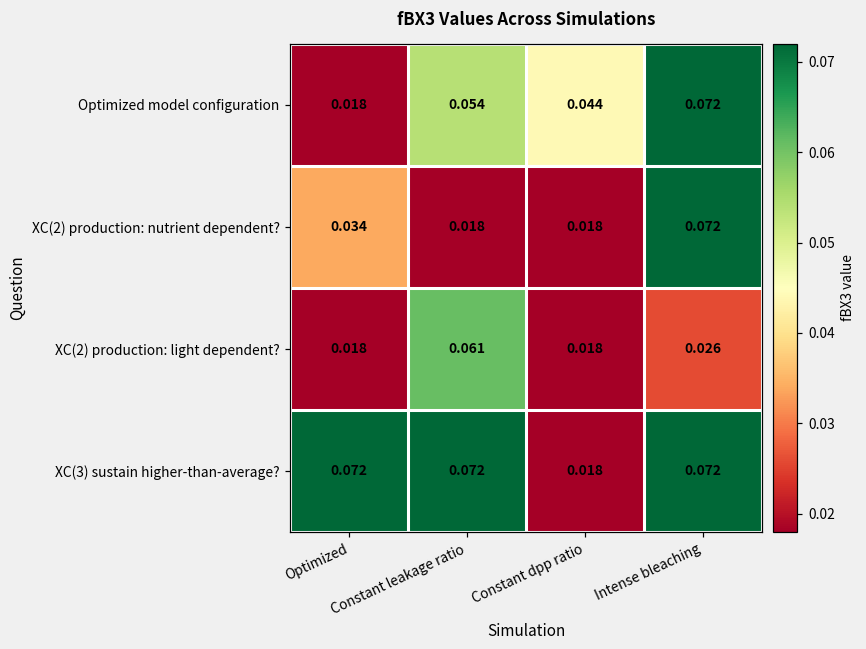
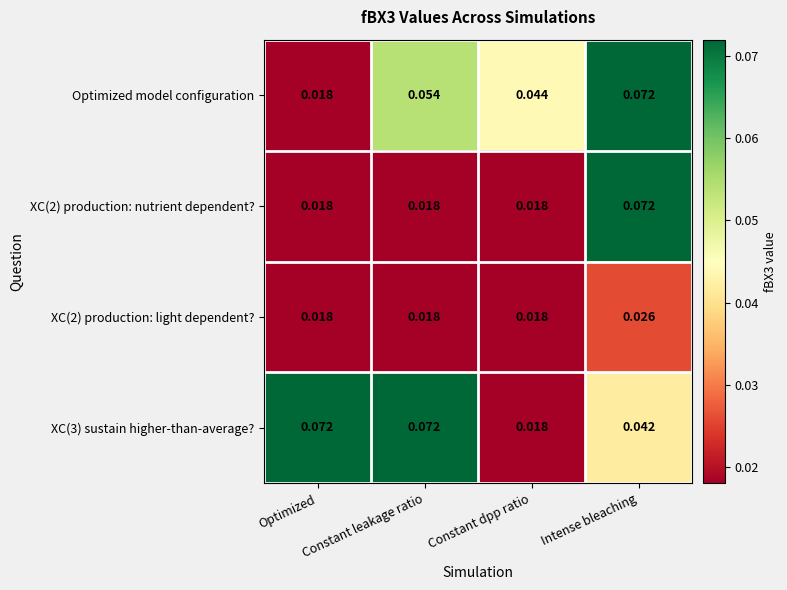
  {
    "Optimized model configuration": {
      "Optimized": 0.018,
      "Constant leakage ratio": 0.054,
      "Constant dpp ratio": 0.044,
      "Intense bleaching": 0.072
    },
    "XC(2) production: nutrient dependent?": {
-     "Optimized": 0.034,
+     "Optimized": 0.018,
      "Constant leakage ratio": 0.018,
      "Constant dpp ratio": 0.018,
      "Intense bleaching": 0.072
    },
    "XC(2) production: light dependent?": {
      "Optimized": 0.018,
-     "Constant leakage ratio": 0.061,
+     "Constant leakage ratio": 0.018,
      "Constant dpp ratio": 0.018,
      "Intense bleaching": 0.026
    },
    "XC(3) sustain higher-than-average?": {
      "Optimized": 0.072,
      "Constant leakage ratio": 0.072,
      "Constant dpp ratio": 0.018,
-     "Intense bleaching": 0.072
+     "Intense bleaching": 0.042
    }
  }
